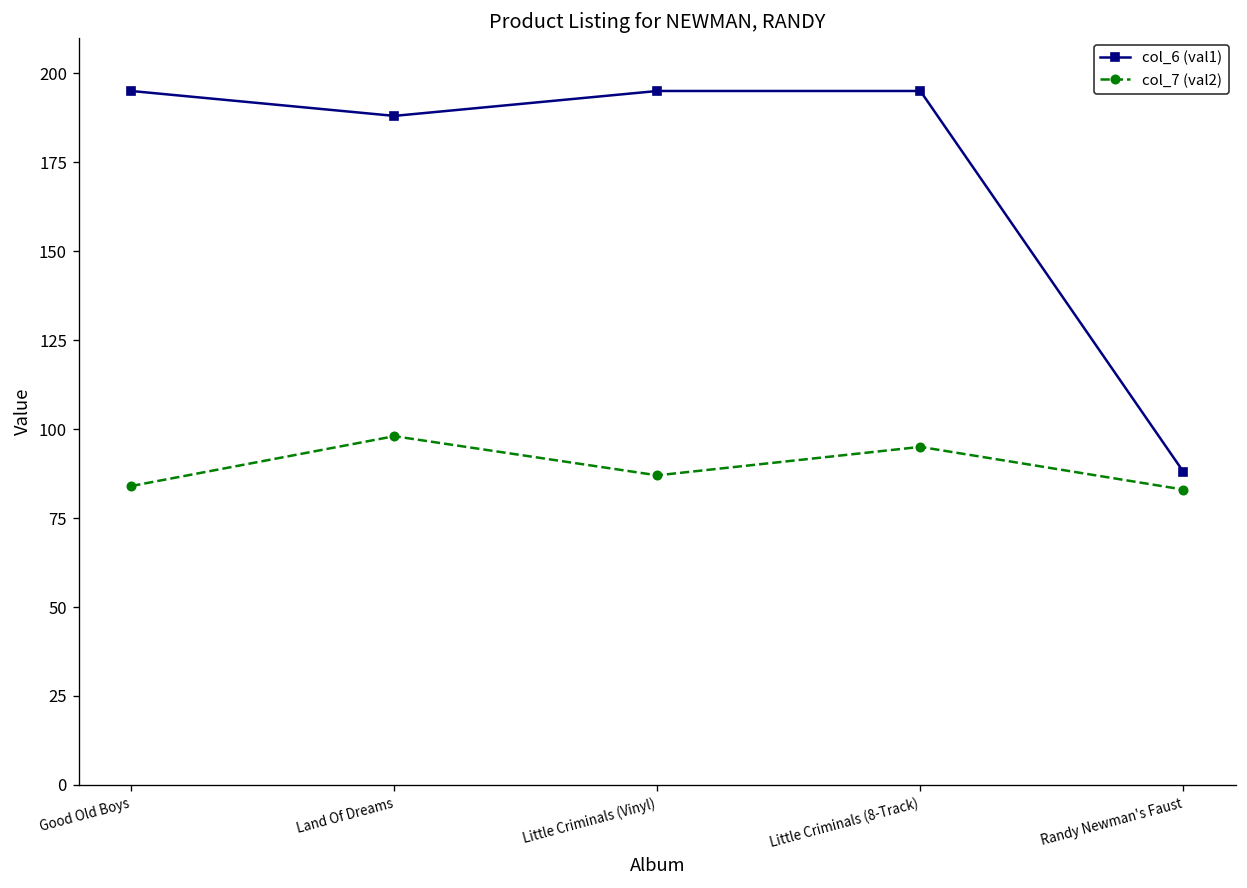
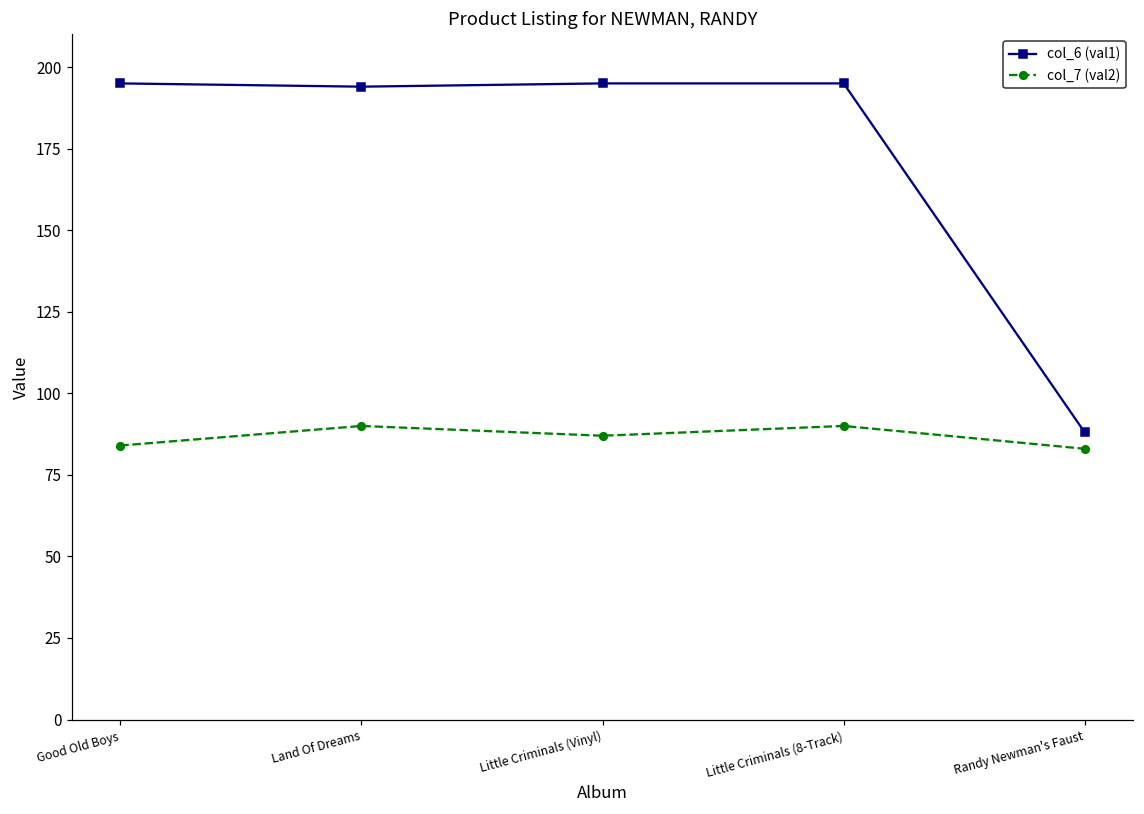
  {
    "col_6 (val1)": {
      "Good Old Boys": 195,
-     "Land Of Dreams": 188,
+     "Land Of Dreams": 194,
      "Little Criminals (Vinyl)": 195,
      "Little Criminals (8-Track)": 195,
      "Randy Newman's Faust": 88
    },
    "col_7 (val2)": {
      "Good Old Boys": 84,
-     "Land Of Dreams": 98,
+     "Land Of Dreams": 90,
      "Little Criminals (Vinyl)": 87,
-     "Little Criminals (8-Track)": 95,
+     "Little Criminals (8-Track)": 90,
      "Randy Newman's Faust": 83
    }
  }
